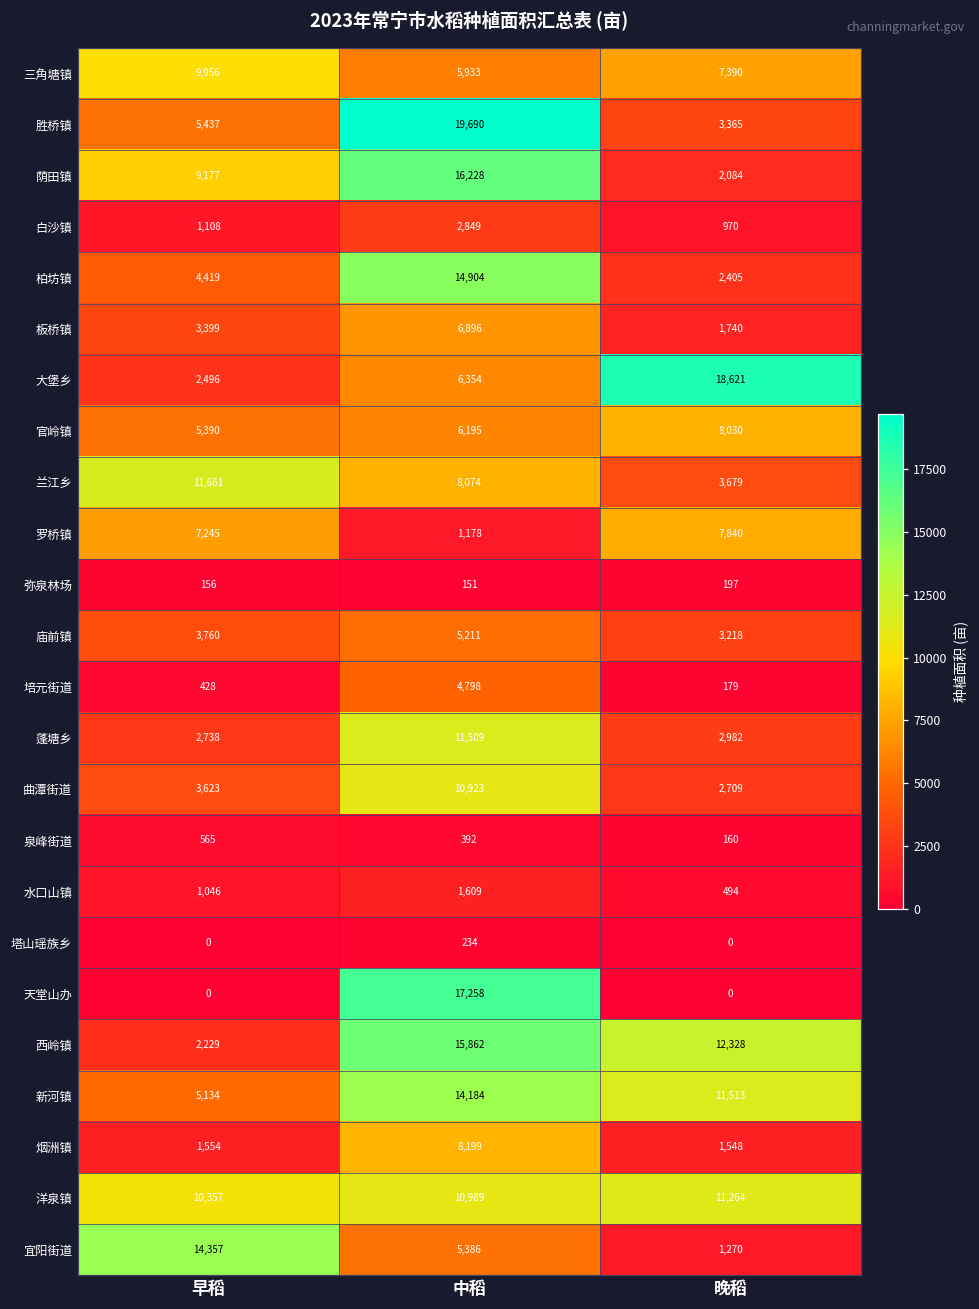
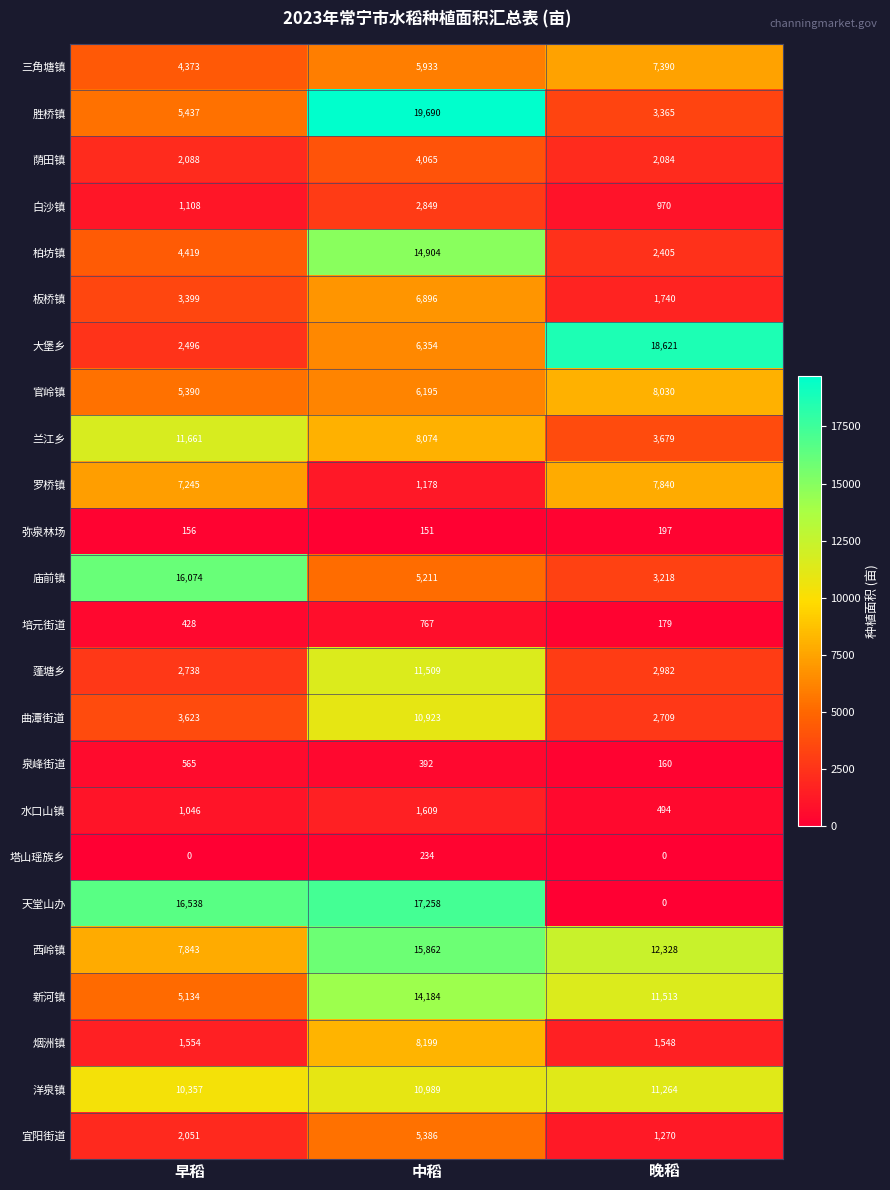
  {
    "三角塘镇": {
-     "早稻": "9,956",
+     "早稻": "4,373",
      "中稻": "5,933",
      "晚稻": "7,390"
    },
    "胜桥镇": {
      "早稻": "5,437",
      "中稻": "19,690",
      "晚稻": "3,365"
    },
    "荫田镇": {
-     "早稻": "9,177",
-     "中稻": "16,228",
+     "早稻": "2,088",
+     "中稻": "4,065",
      "晚稻": "2,084"
    },
    "白沙镇": {
      "早稻": "1,108",
      "中稻": "2,849",
      "晚稻": "970"
    },
    "柏坊镇": {
      "早稻": "4,419",
      "中稻": "14,904",
      "晚稻": "2,405"
    },
    "板桥镇": {
      "早稻": "3,399",
      "中稻": "6,896",
      "晚稻": "1,740"
    },
    "大堡乡": {
      "早稻": "2,496",
      "中稻": "6,354",
      "晚稻": "18,621"
    },
    "官岭镇": {
      "早稻": "5,390",
      "中稻": "6,195",
      "晚稻": "8,030"
    },
    "兰江乡": {
      "早稻": "11,661",
      "中稻": "8,074",
      "晚稻": "3,679"
    },
    "罗桥镇": {
      "早稻": "7,245",
      "中稻": "1,178",
      "晚稻": "7,840"
    },
    "弥泉林场": {
      "早稻": "156",
      "中稻": "151",
      "晚稻": "197"
    },
    "庙前镇": {
-     "早稻": "3,760",
+     "早稻": "16,074",
      "中稻": "5,211",
      "晚稻": "3,218"
    },
    "培元街道": {
      "早稻": "428",
-     "中稻": "4,798",
+     "中稻": "767",
      "晚稻": "179"
    },
    "蓬塘乡": {
      "早稻": "2,738",
      "中稻": "11,509",
      "晚稻": "2,982"
    },
    "曲潭街道": {
      "早稻": "3,623",
      "中稻": "10,923",
      "晚稻": "2,709"
    },
    "泉峰街道": {
      "早稻": "565",
      "中稻": "392",
      "晚稻": "160"
    },
    "水口山镇": {
      "早稻": "1,046",
      "中稻": "1,609",
      "晚稻": "494"
    },
    "塔山瑶族乡": {
      "早稻": "0",
      "中稻": "234",
      "晚稻": "0"
    },
    "天堂山办": {
-     "早稻": "0",
+     "早稻": "16,538",
      "中稻": "17,258",
      "晚稻": "0"
    },
    "西岭镇": {
-     "早稻": "2,229",
+     "早稻": "7,843",
      "中稻": "15,862",
      "晚稻": "12,328"
    },
    "新河镇": {
      "早稻": "5,134",
      "中稻": "14,184",
      "晚稻": "11,513"
    },
    "烟洲镇": {
      "早稻": "1,554",
      "中稻": "8,199",
      "晚稻": "1,548"
    },
    "洋泉镇": {
      "早稻": "10,357",
      "中稻": "10,989",
      "晚稻": "11,264"
    },
    "宜阳街道": {
-     "早稻": "14,357",
+     "早稻": "2,051",
      "中稻": "5,386",
      "晚稻": "1,270"
    }
  }
